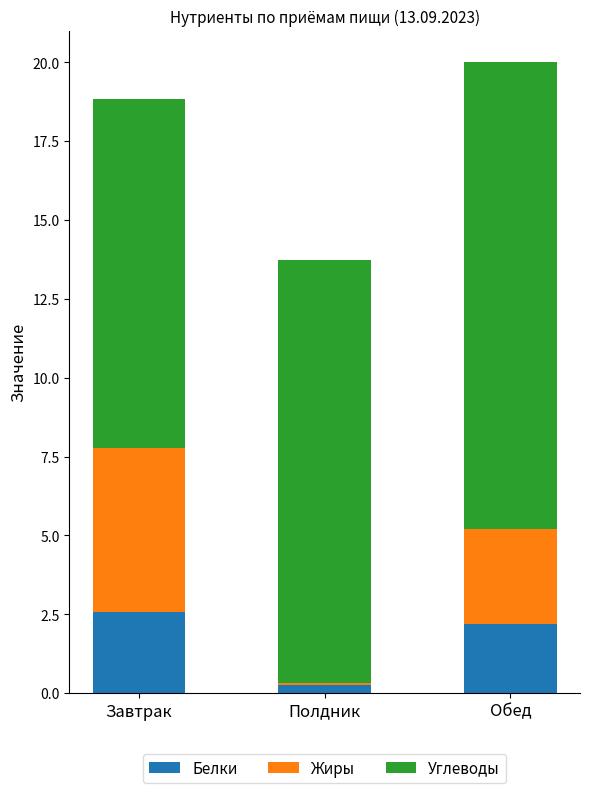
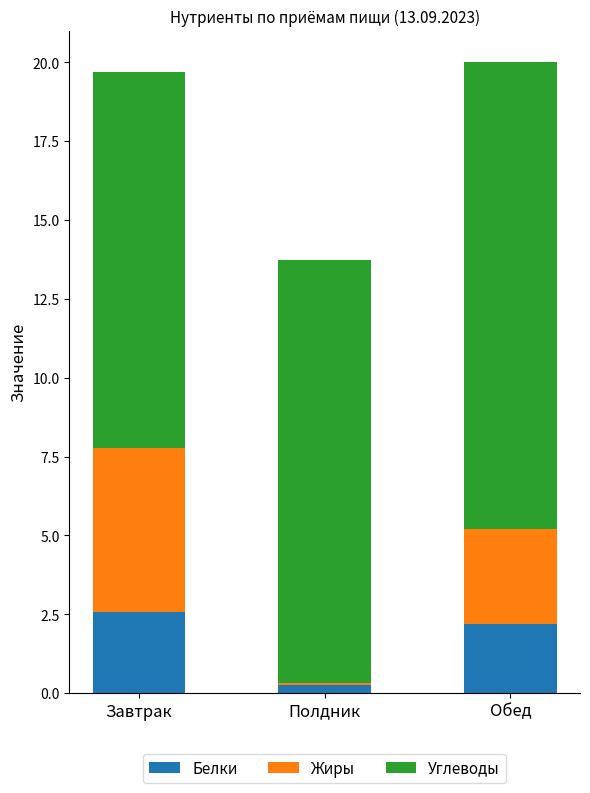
  {
    "Белки": {
      "Завтрак": 2.6,
      "Полдник": 0.3,
      "Обед": 2.2
    },
    "Жиры": {
      "Завтрак": 5.2,
      "Обед": 3.0
    },
    "Углеводы": {
-     "Завтрак": 11.1,
+     "Завтрак": 11.9,
      "Полдник": 13.4,
      "Обед": 14.8
    }
  }
